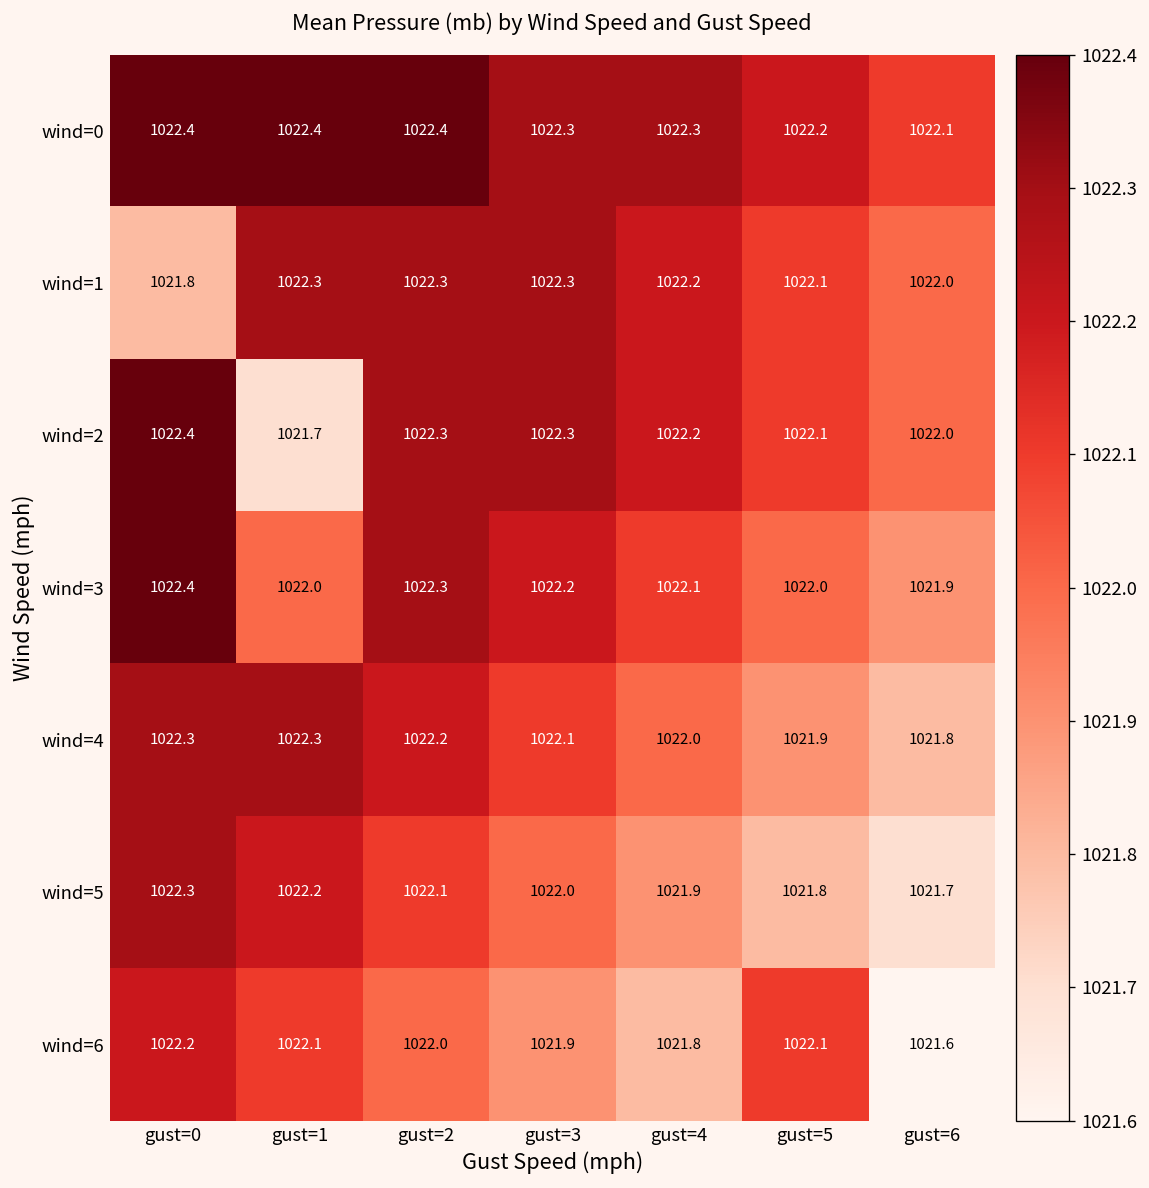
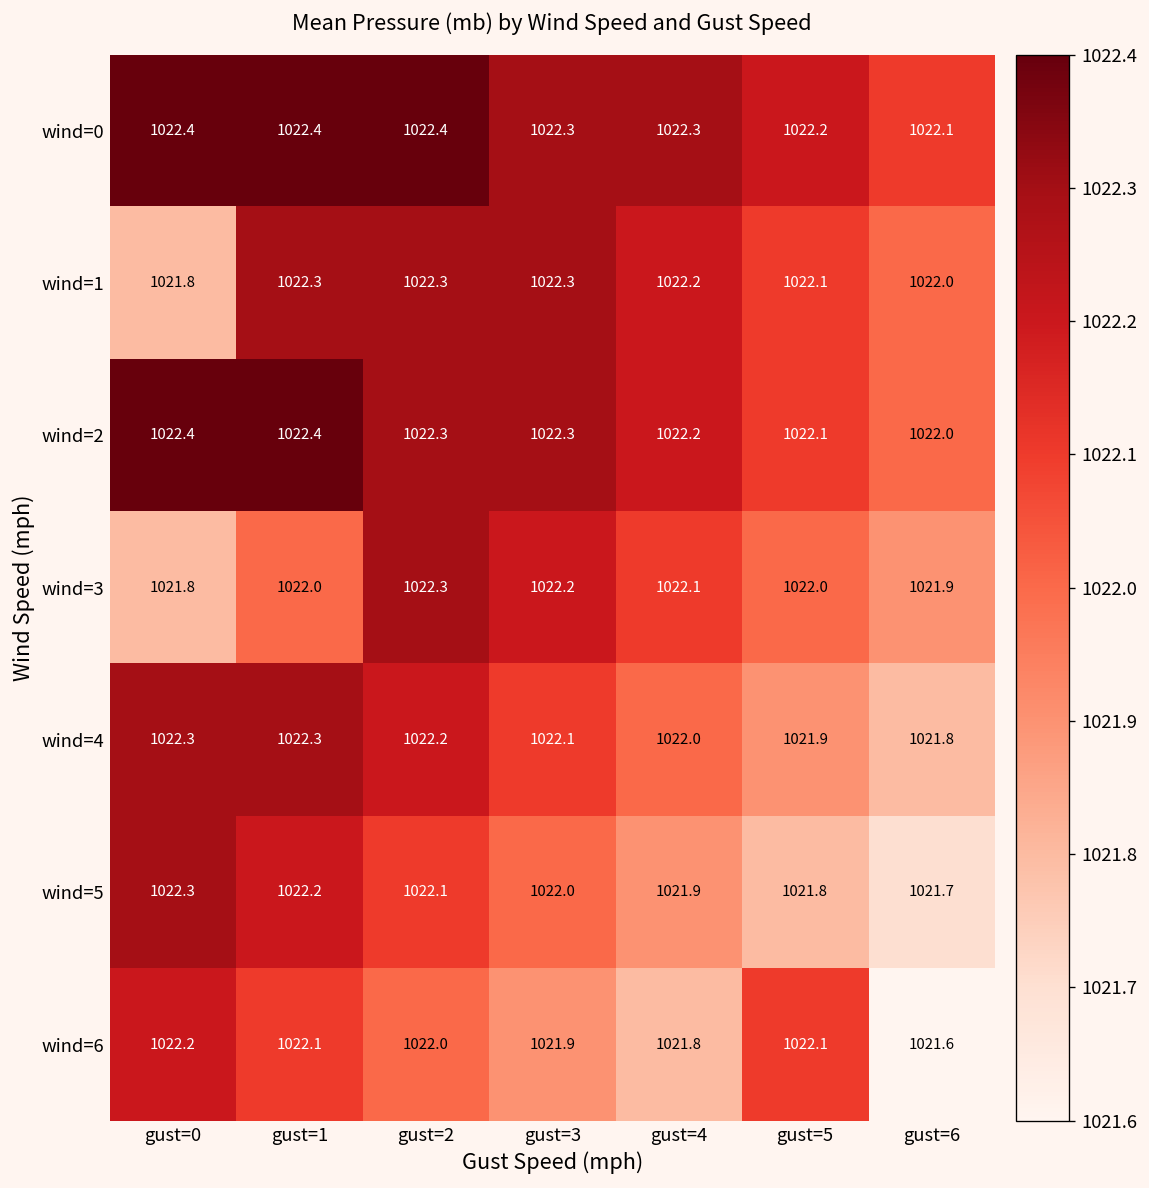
  {
    "wind=0": {
      "gust=0": 1022.4,
      "gust=1": 1022.4,
      "gust=2": 1022.4,
      "gust=3": 1022.3,
      "gust=4": 1022.3,
      "gust=5": 1022.2,
      "gust=6": 1022.1
    },
    "wind=1": {
      "gust=0": 1021.8,
      "gust=1": 1022.3,
      "gust=2": 1022.3,
      "gust=3": 1022.3,
      "gust=4": 1022.2,
      "gust=5": 1022.1,
      "gust=6": 1022.0
    },
    "wind=2": {
      "gust=0": 1022.4,
-     "gust=1": 1021.7,
+     "gust=1": 1022.4,
      "gust=2": 1022.3,
      "gust=3": 1022.3,
      "gust=4": 1022.2,
      "gust=5": 1022.1,
      "gust=6": 1022.0
    },
    "wind=3": {
-     "gust=0": 1022.4,
+     "gust=0": 1021.8,
      "gust=1": 1022.0,
      "gust=2": 1022.3,
      "gust=3": 1022.2,
      "gust=4": 1022.1,
      "gust=5": 1022.0,
      "gust=6": 1021.9
    },
    "wind=4": {
      "gust=0": 1022.3,
      "gust=1": 1022.3,
      "gust=2": 1022.2,
      "gust=3": 1022.1,
      "gust=4": 1022.0,
      "gust=5": 1021.9,
      "gust=6": 1021.8
    },
    "wind=5": {
      "gust=0": 1022.3,
      "gust=1": 1022.2,
      "gust=2": 1022.1,
      "gust=3": 1022.0,
      "gust=4": 1021.9,
      "gust=5": 1021.8,
      "gust=6": 1021.7
    },
    "wind=6": {
      "gust=0": 1022.2,
      "gust=1": 1022.1,
      "gust=2": 1022.0,
      "gust=3": 1021.9,
      "gust=4": 1021.8,
      "gust=5": 1022.1,
      "gust=6": 1021.6
    }
  }
